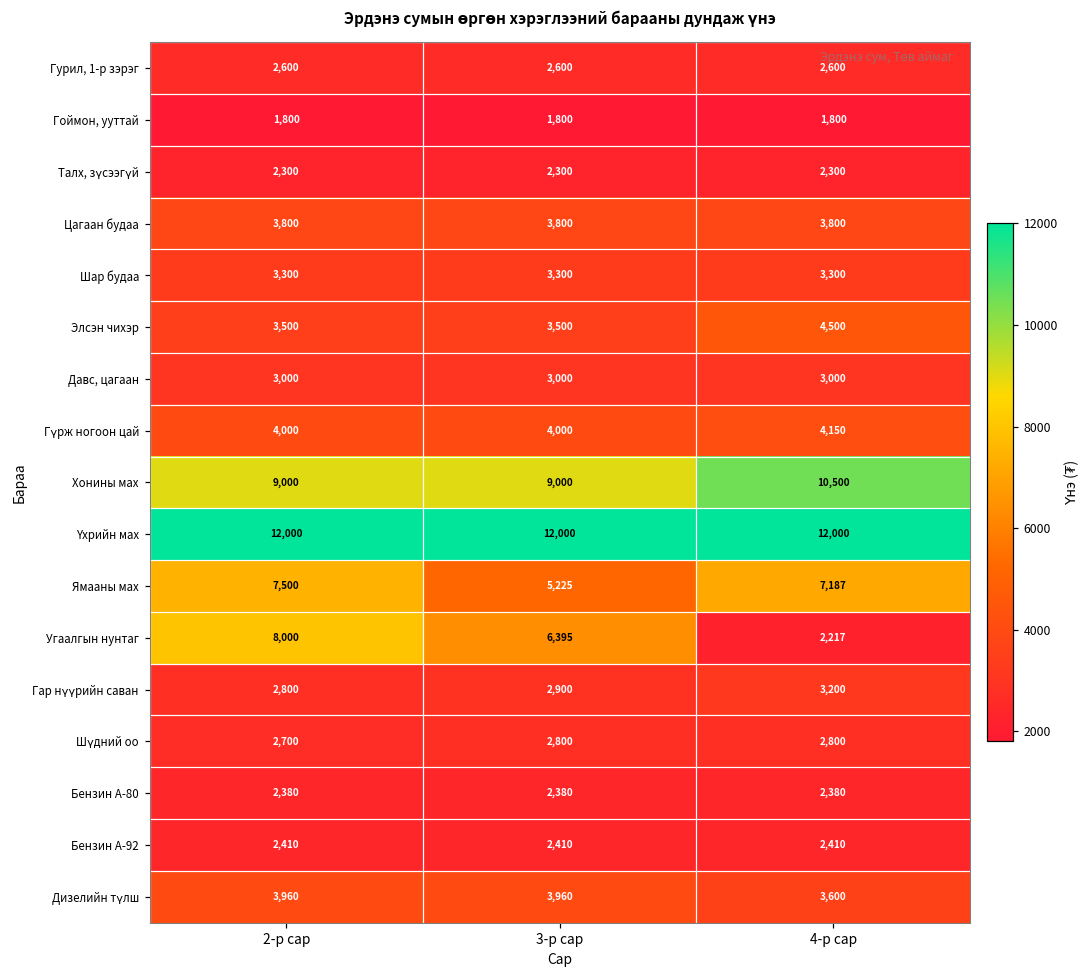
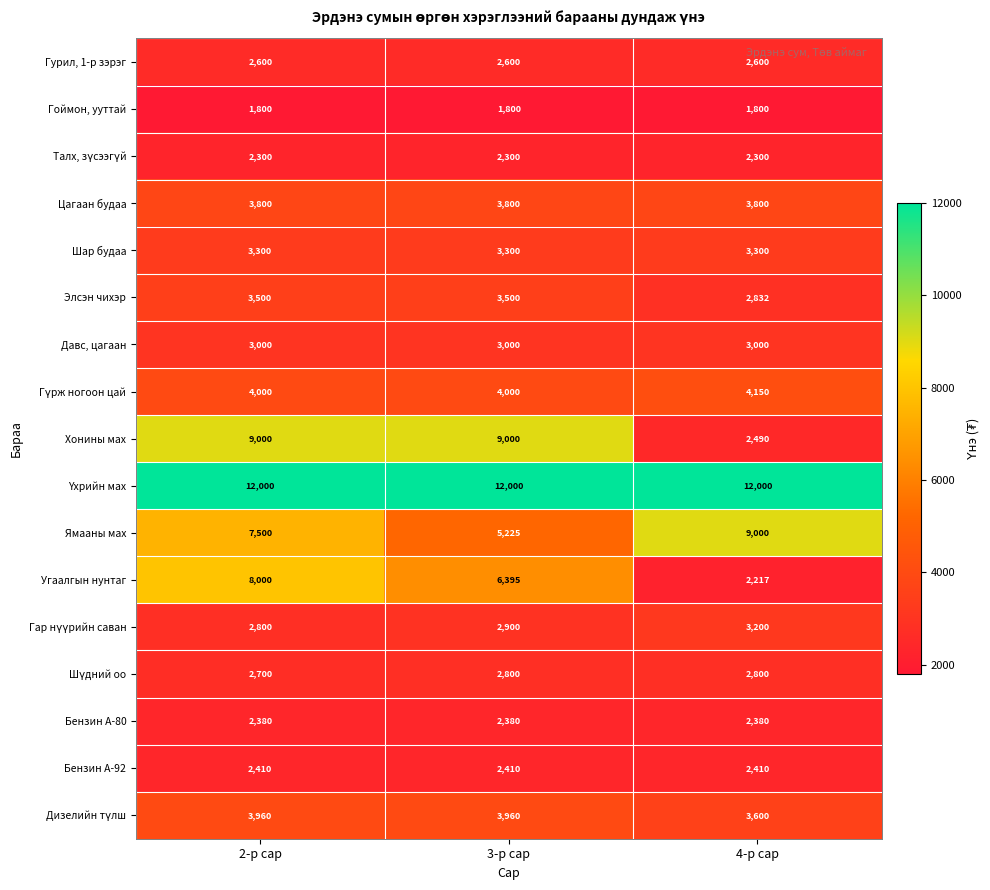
  {
    "Гурил, 1-р зэрэг": {
      "2-р сар": "2,600",
      "3-р сар": "2,600"
    },
    "Гоймон, ууттай": {
      "2-р сар": "1,800",
      "3-р сар": "1,800",
      "4-р сар": "1,800"
    },
    "Талх, зүсээгүй": {
      "2-р сар": "2,300",
      "3-р сар": "2,300",
      "4-р сар": "2,300"
    },
    "Цагаан будаа": {
      "2-р сар": "3,800",
      "3-р сар": "3,800",
      "4-р сар": "3,800"
    },
    "Шар будаа": {
      "2-р сар": "3,300",
      "3-р сар": "3,300",
      "4-р сар": "3,300"
    },
    "Элсэн чихэр": {
      "2-р сар": "3,500",
      "3-р сар": "3,500",
-     "4-р сар": "4,500"
+     "4-р сар": "2,832"
    },
    "Давс, цагаан": {
      "2-р сар": "3,000",
      "3-р сар": "3,000",
      "4-р сар": "3,000"
    },
    "Гүрж ногоон цай": {
      "2-р сар": "4,000",
      "3-р сар": "4,000",
      "4-р сар": "4,150"
    },
    "Хонины мах": {
      "2-р сар": "9,000",
      "3-р сар": "9,000",
-     "4-р сар": "10,500"
+     "4-р сар": "2,490"
    },
    "Yхрийн мах": {
      "2-р сар": "12,000",
      "3-р сар": "12,000",
      "4-р сар": "12,000"
    },
    "Ямааны мах": {
      "2-р сар": "7,500",
      "3-р сар": "5,225",
-     "4-р сар": "7,187"
+     "4-р сар": "9,000"
    },
    "Угаалгын нунтаг": {
      "2-р сар": "8,000",
      "3-р сар": "6,395",
      "4-р сар": "2,217"
    },
    "Гар нүүрийн саван": {
      "2-р сар": "2,800",
      "3-р сар": "2,900",
      "4-р сар": "3,200"
    },
    "Шүдний оо": {
      "2-р сар": "2,700",
      "3-р сар": "2,800",
      "4-р сар": "2,800"
    },
    "Бензин А-80": {
      "2-р сар": "2,380",
      "3-р сар": "2,380",
      "4-р сар": "2,380"
    },
    "Бензин А-92": {
      "2-р сар": "2,410",
      "3-р сар": "2,410",
      "4-р сар": "2,410"
    },
    "Дизелийн түлш": {
      "2-р сар": "3,960",
      "3-р сар": "3,960",
      "4-р сар": "3,600"
    }
  }
